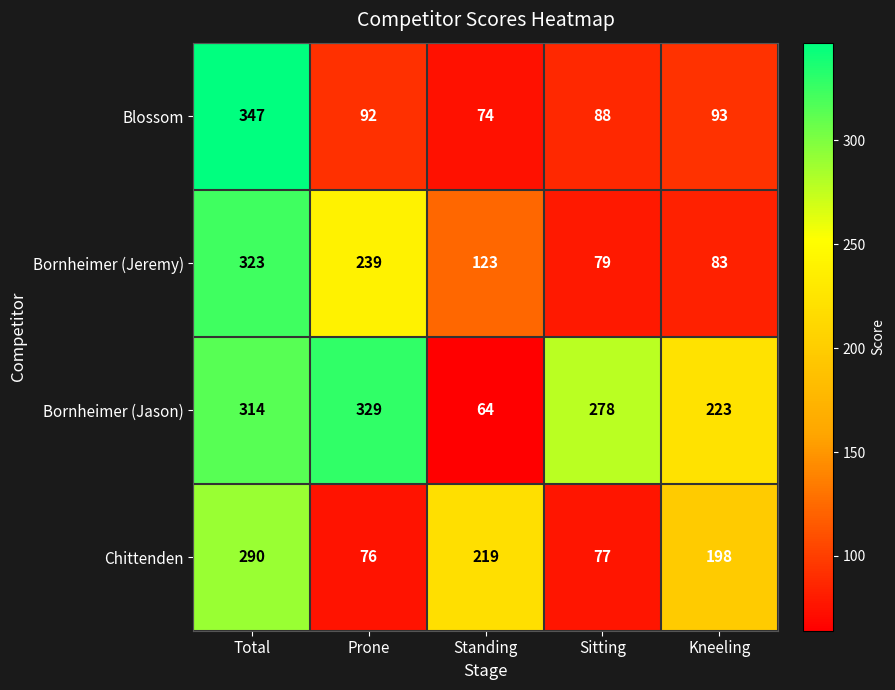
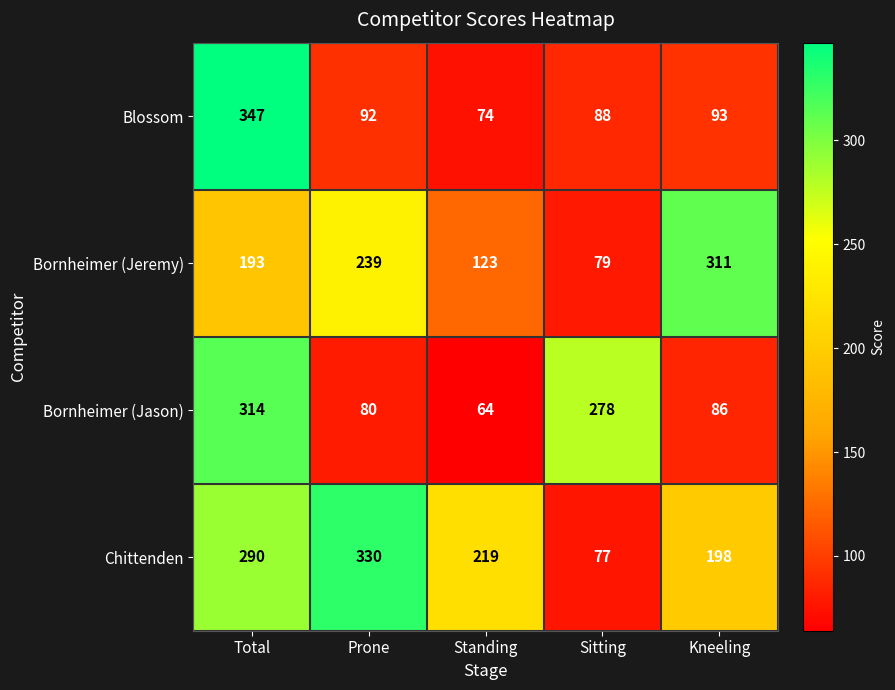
  {
    "Blossom": {
      "Total": 347,
      "Prone": 92,
      "Standing": 74,
      "Sitting": 88,
      "Kneeling": 93
    },
    "Bornheimer (Jeremy)": {
-     "Total": 323,
+     "Total": 193,
      "Prone": 239,
      "Standing": 123,
      "Sitting": 79,
-     "Kneeling": 83
+     "Kneeling": 311
    },
    "Bornheimer (Jason)": {
      "Total": 314,
-     "Prone": 329,
+     "Prone": 80,
      "Standing": 64,
      "Sitting": 278,
-     "Kneeling": 223
+     "Kneeling": 86
    },
    "Chittenden": {
      "Total": 290,
-     "Prone": 76,
+     "Prone": 330,
      "Standing": 219,
      "Sitting": 77,
      "Kneeling": 198
    }
  }
